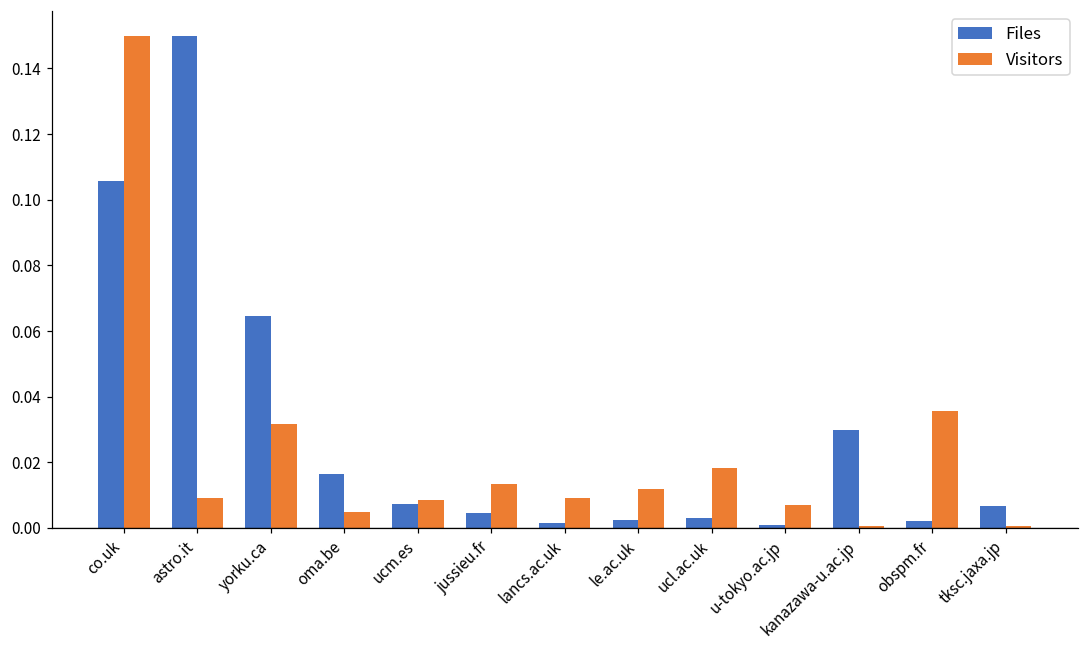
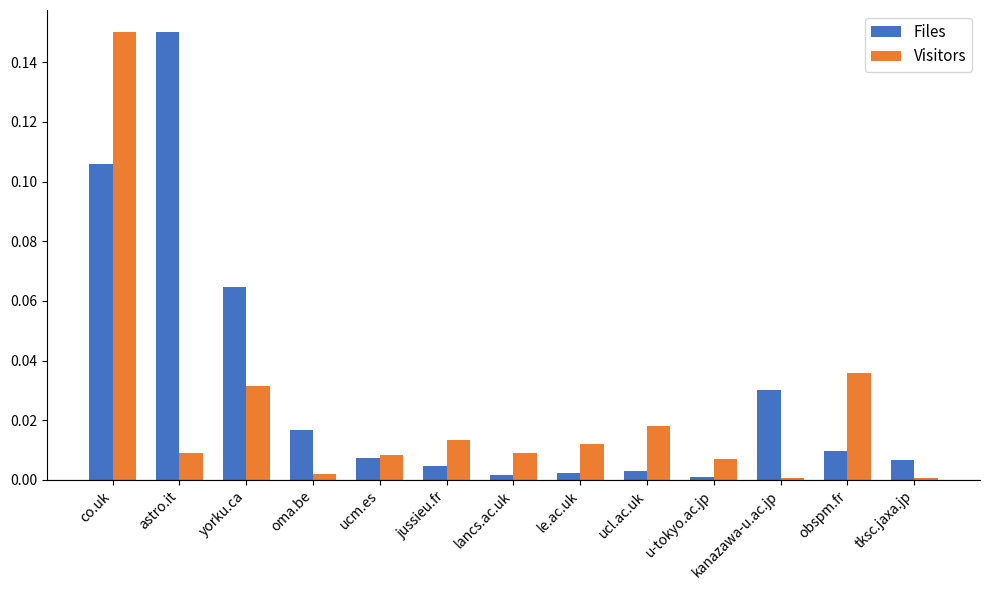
  {
    "Files": {
      "co.uk": 0.106,
      "astro.it": 0.150,
      "yorku.ca": 0.065,
      "oma.be": 0.017,
      "ucm.es": 0.007,
      "jussieu.fr": 0.005,
      "lancs.ac.uk": 0.002,
      "le.ac.uk": 0.002,
      "ucl.ac.uk": 0.003,
      "u-tokyo.ac.jp": 0.001,
      "kanazawa-u.ac.jp": 0.030,
-     "obspm.fr": 0.002,
+     "obspm.fr": 0.010,
      "tksc.jaxa.jp": 0.007
    },
    "Visitors": {
      "co.uk": 0.150,
      "astro.it": 0.009,
      "yorku.ca": 0.032,
-     "oma.be": 0.005,
+     "oma.be": 0.002,
      "ucm.es": 0.008,
      "jussieu.fr": 0.013,
      "lancs.ac.uk": 0.009,
      "le.ac.uk": 0.012,
      "ucl.ac.uk": 0.018,
      "u-tokyo.ac.jp": 0.007,
      "obspm.fr": 0.036
    }
  }
